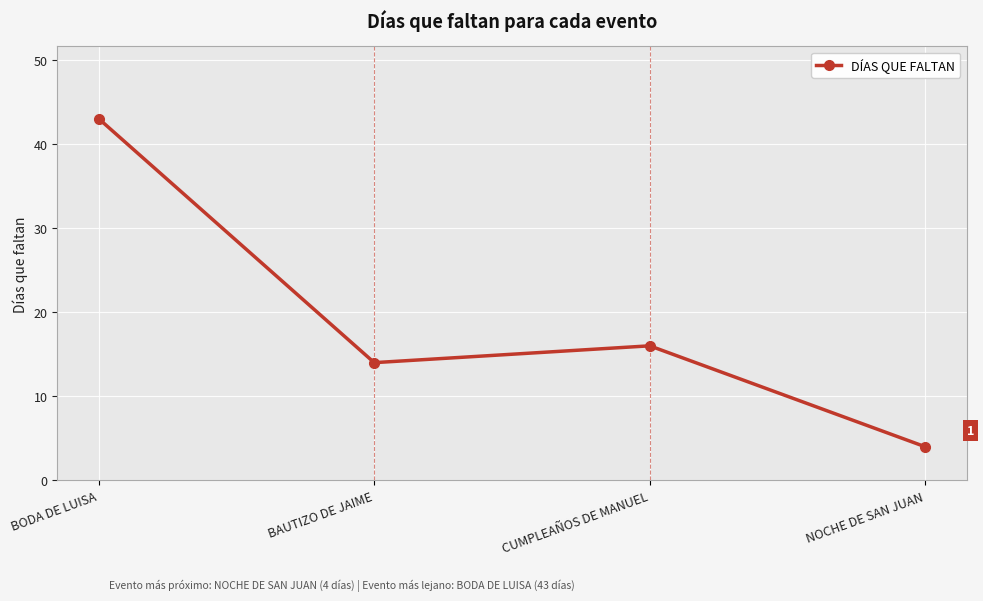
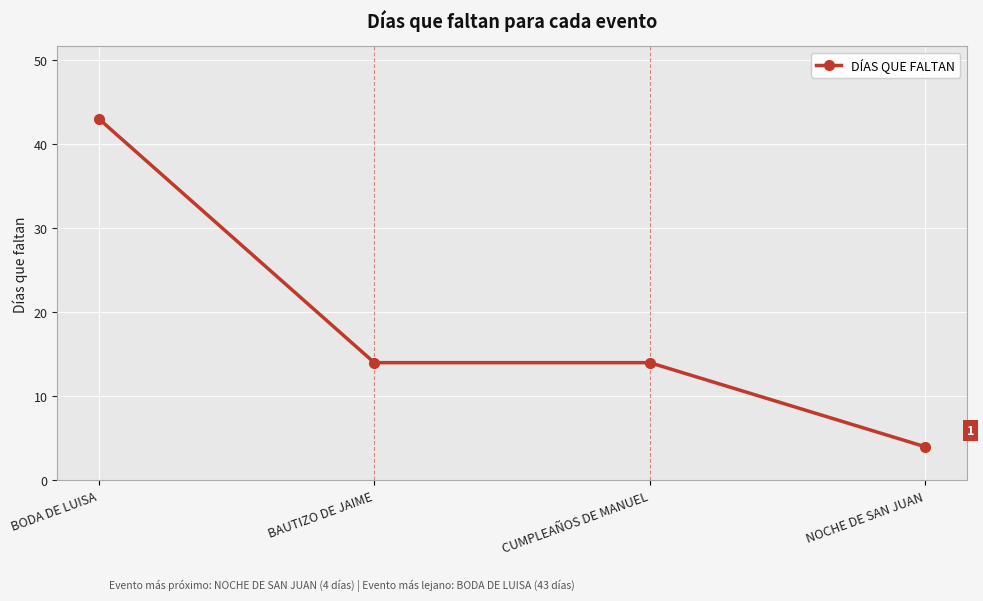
  {
    "BODA DE LUISA": 43,
    "BAUTIZO DE JAIME": 14,
-   "CUMPLEAÑOS DE MANUEL": 16,
+   "CUMPLEAÑOS DE MANUEL": 14,
    "NOCHE DE SAN JUAN": 4
  }
